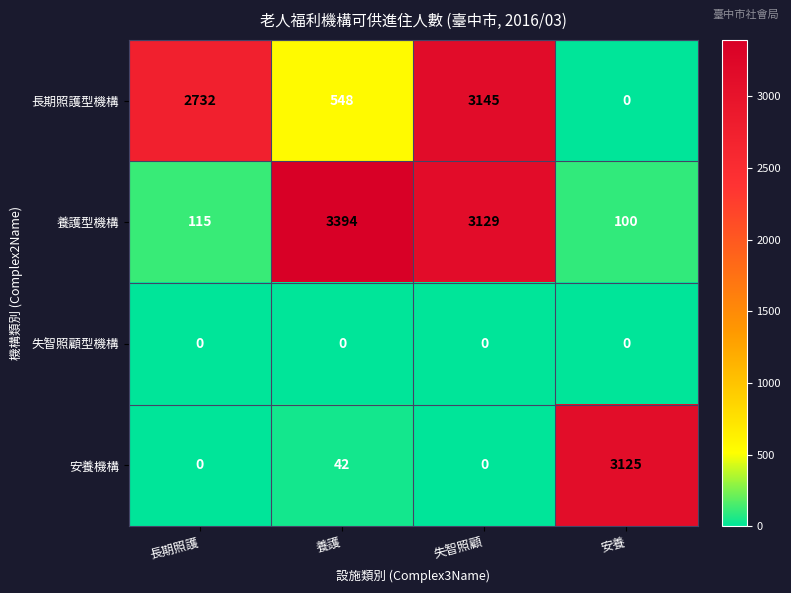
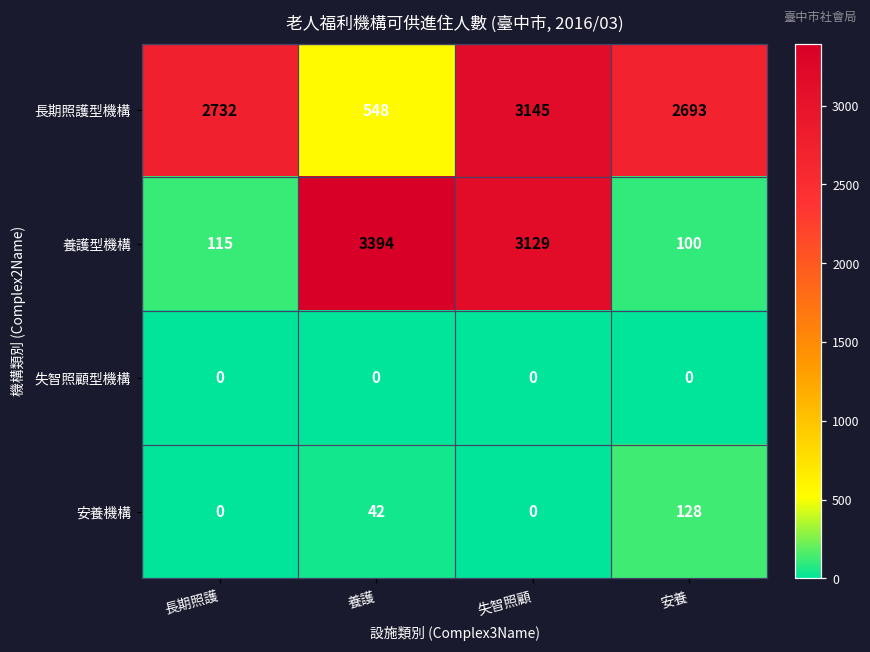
  {
    "長期照護型機構": {
      "長期照護": 2732,
      "養護": 548,
      "失智照顧": 3145,
-     "安養": 0
+     "安養": 2693
    },
    "養護型機構": {
      "長期照護": 115,
      "養護": 3394,
      "失智照顧": 3129,
      "安養": 100
    },
    "失智照顧型機構": {
      "長期照護": 0,
      "養護": 0,
      "失智照顧": 0,
      "安養": 0
    },
    "安養機構": {
      "長期照護": 0,
      "養護": 42,
      "失智照顧": 0,
-     "安養": 3125
+     "安養": 128
    }
  }
